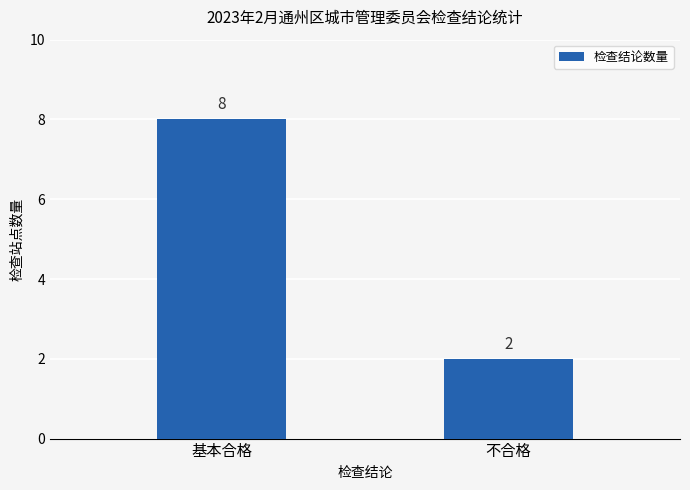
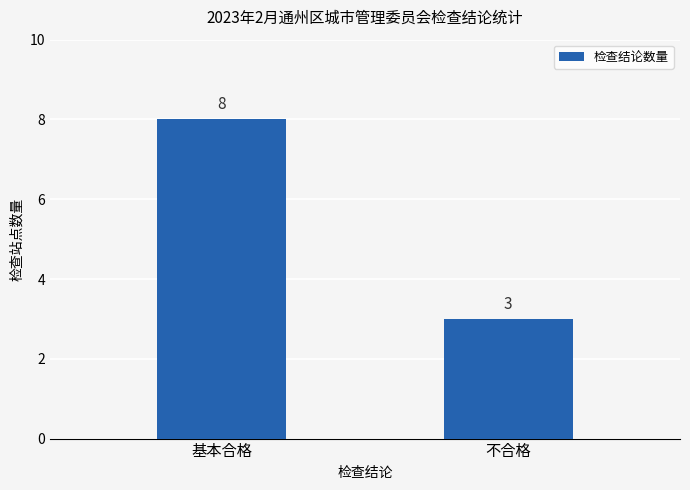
  {
    "基本合格": 8,
-   "不合格": 2
+   "不合格": 3
  }
